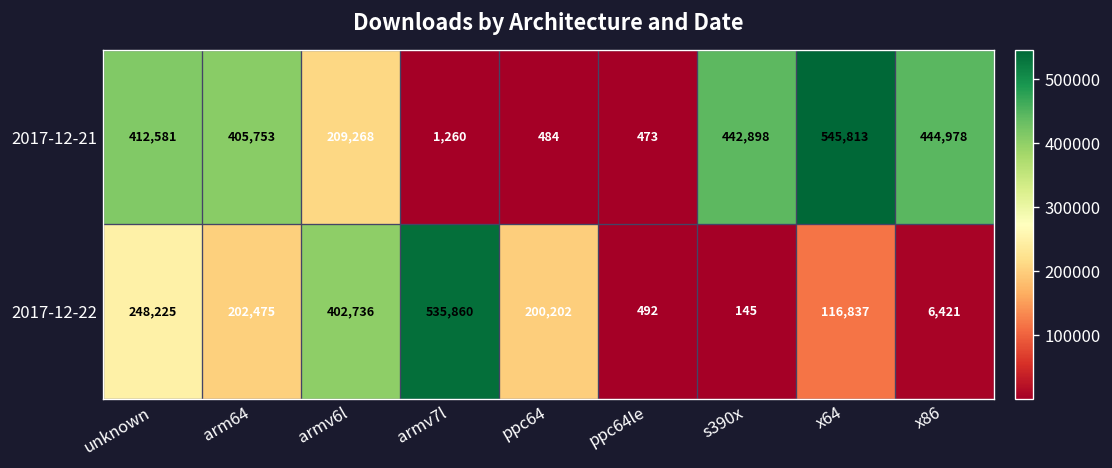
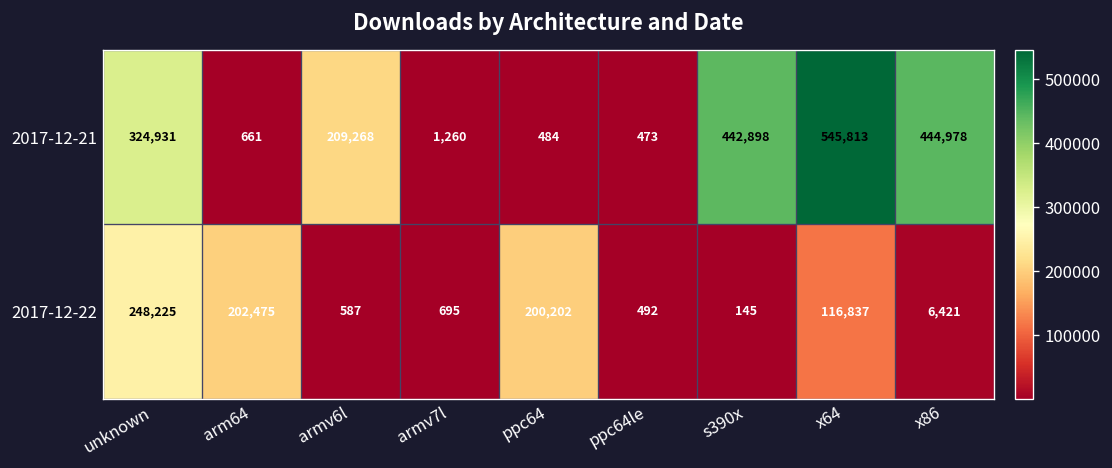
  {
    "2017-12-21": {
-     "unknown": "412,581",
-     "arm64": "405,753",
+     "unknown": "324,931",
+     "arm64": "661",
      "armv6l": "209,268",
      "armv7l": "1,260",
      "ppc64": "484",
      "ppc64le": "473",
      "s390x": "442,898",
      "x64": "545,813",
      "x86": "444,978"
    },
    "2017-12-22": {
      "unknown": "248,225",
      "arm64": "202,475",
-     "armv6l": "402,736",
-     "armv7l": "535,860",
+     "armv6l": "587",
+     "armv7l": "695",
      "ppc64": "200,202",
      "ppc64le": "492",
      "s390x": "145",
      "x64": "116,837",
      "x86": "6,421"
    }
  }
